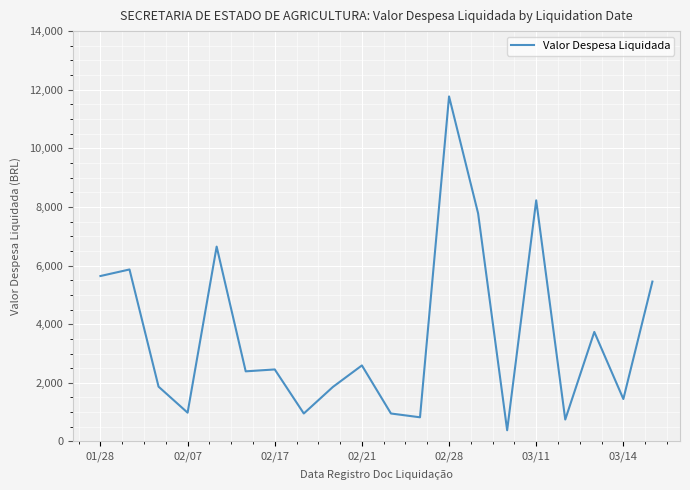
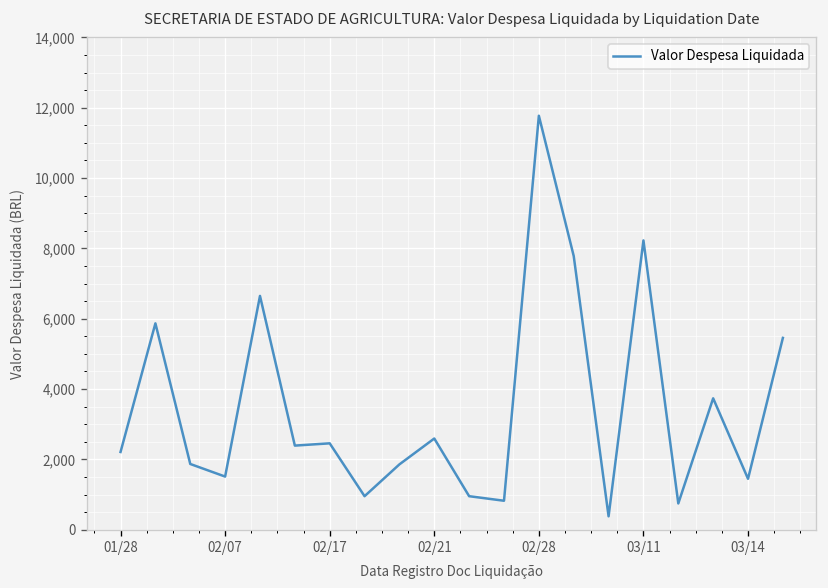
  {
-   "01/28": "5,600",
-   "02/07": "1,000",
+   "01/28": "2,200",
+   "02/07": "1,500",
    "02/17": "2,500",
    "02/21": "2,600",
    "02/28": "11,800",
    "03/11": "8,200",
    "03/14": "1,400"
  }
